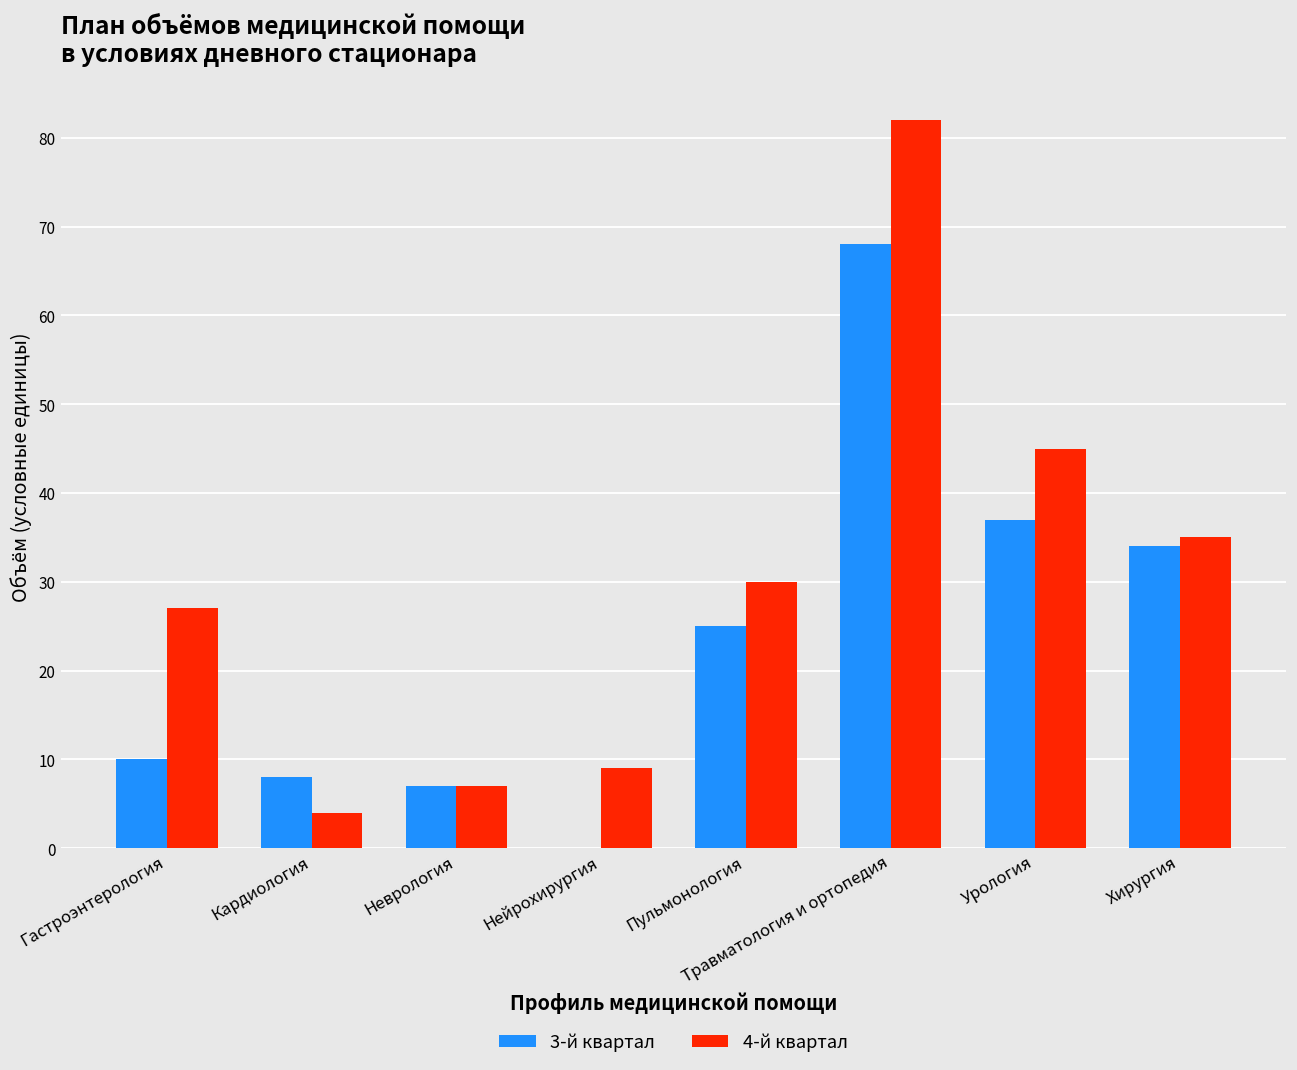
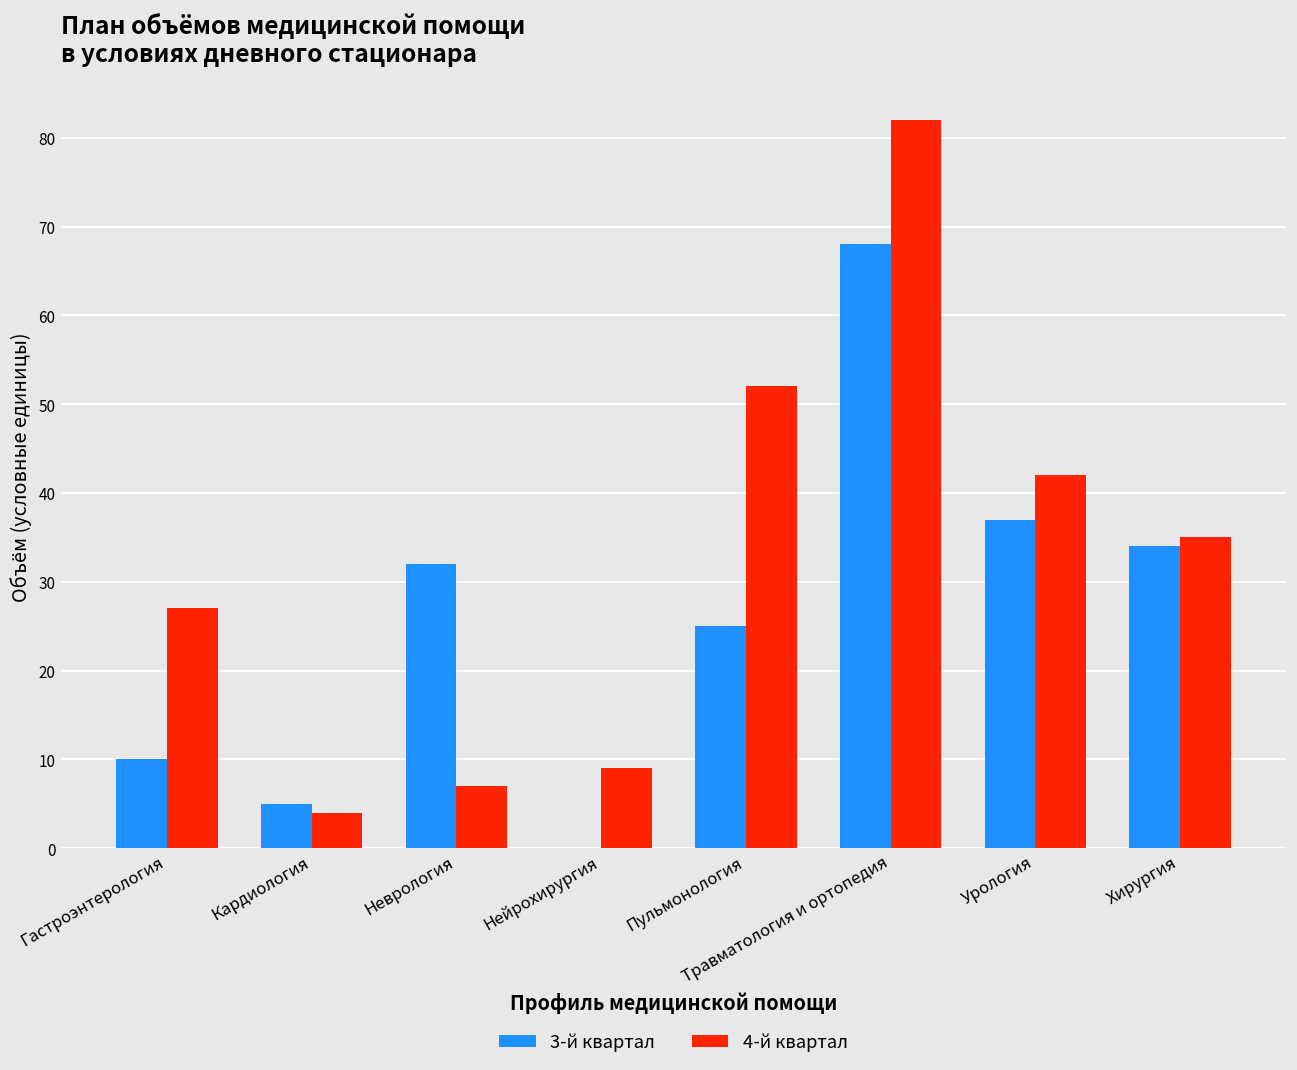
  {
    "3-й квартал": {
      "Гастроэнтерология": 10,
-     "Кардиология": 8,
-     "Неврология": 7,
+     "Кардиология": 5,
+     "Неврология": 32,
      "Нейрохирургия": 0,
      "Пульмонология": 25,
      "Травматология и ортопедия": 68,
      "Урология": 37,
      "Хирургия": 34
    },
    "4-й квартал": {
      "Гастроэнтерология": 27,
      "Кардиология": 4,
      "Неврология": 7,
      "Нейрохирургия": 9,
-     "Пульмонология": 30,
+     "Пульмонология": 52,
      "Травматология и ортопедия": 82,
-     "Урология": 45,
+     "Урология": 42,
      "Хирургия": 35
    }
  }
